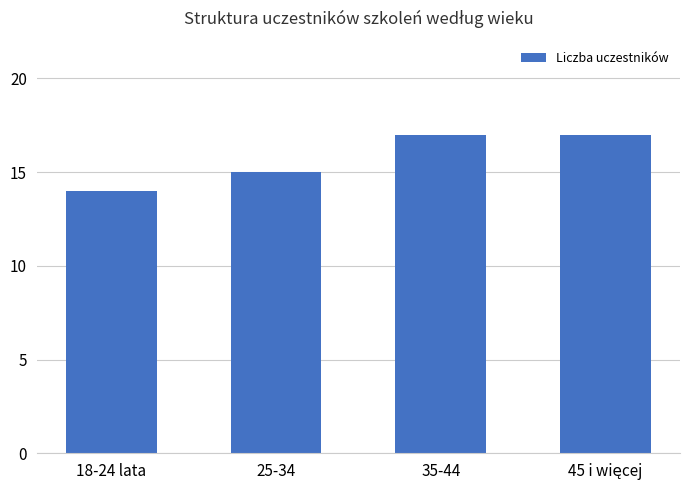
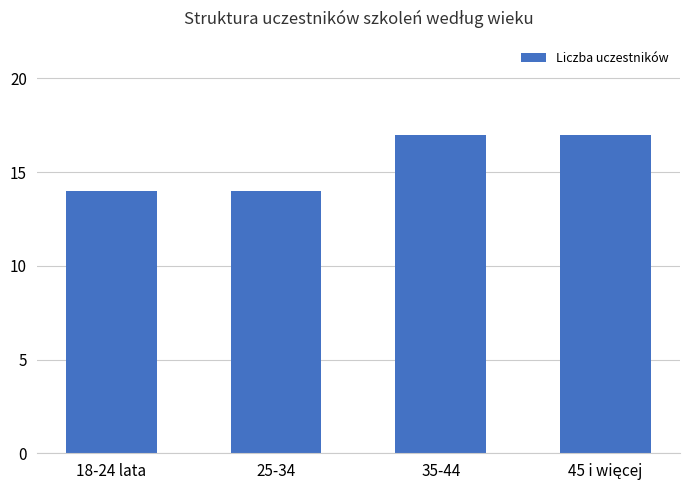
  {
    "18-24 lata": 14,
-   "25-34": 15,
+   "25-34": 14,
    "35-44": 17,
    "45 i więcej": 17
  }
